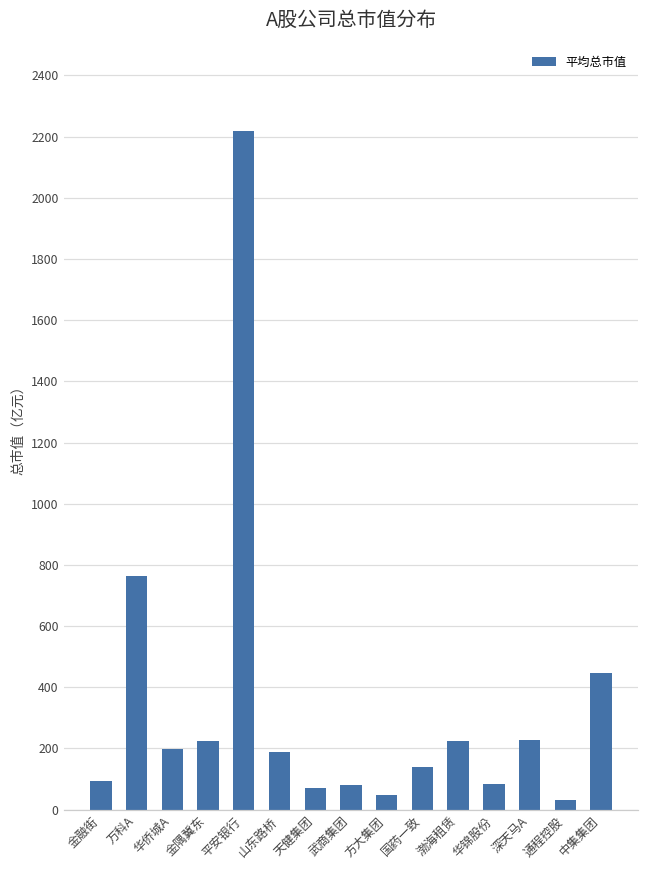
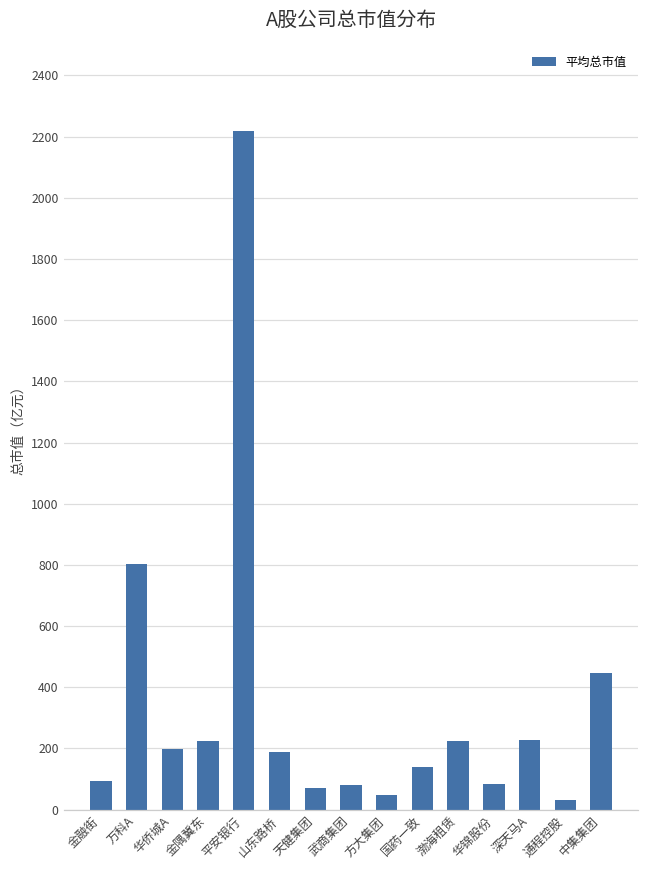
  {
    "金融街": 90,
-   "万科A": 760,
+   "万科A": 800,
    "华侨城A": 200,
    "金隅冀东": 220,
    "平安银行": 2220,
    "山东路桥": 190,
    "天健集团": 70,
    "武商集团": 80,
    "方大集团": 50,
    "国药一致": 140,
    "渤海租赁": 220,
    "华锦股份": 80,
    "深天马A": 230,
    "通程控股": 30,
    "中集集团": 450
  }
